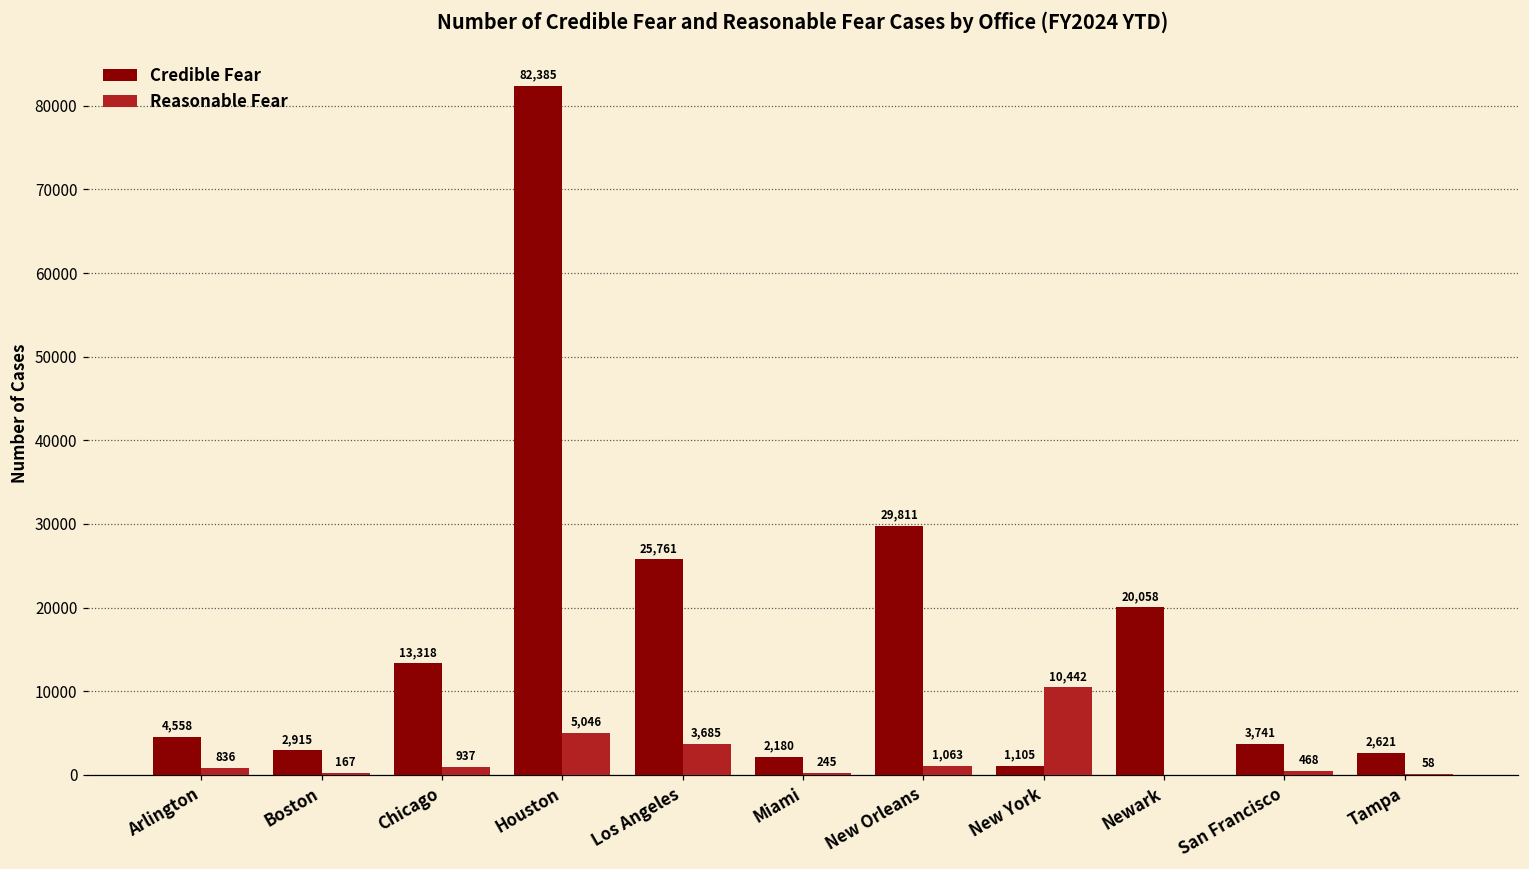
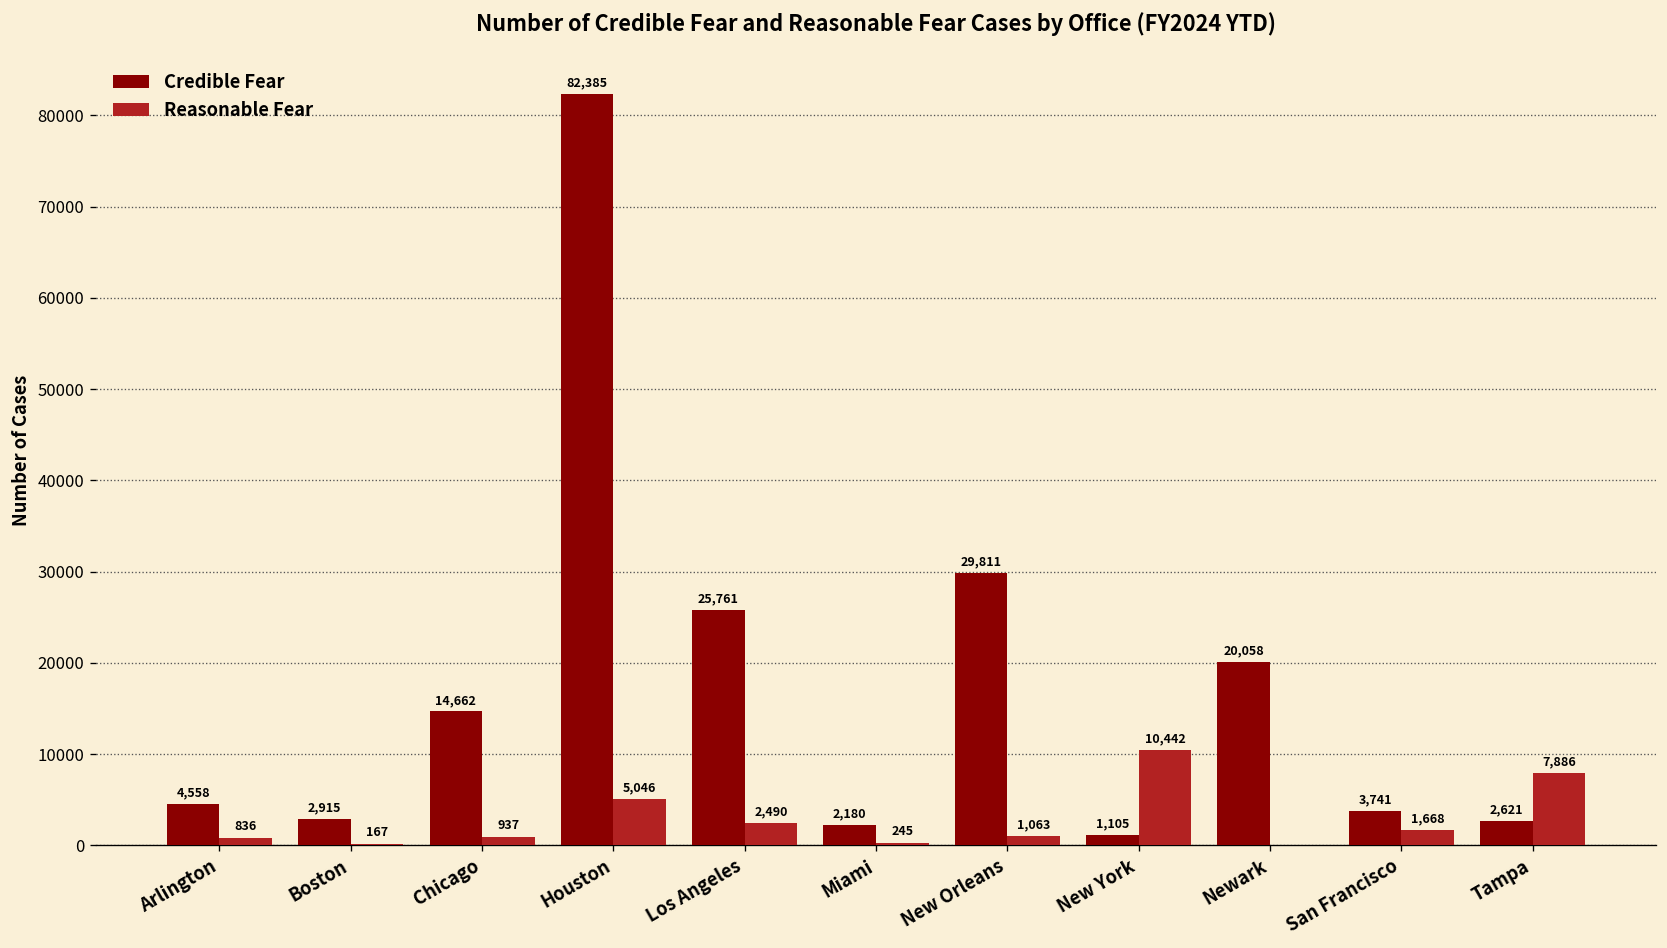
  {
    "Credible Fear": {
      "Arlington": "4,558",
      "Boston": "2,915",
-     "Chicago": "13,318",
+     "Chicago": "14,662",
      "Houston": "82,385",
      "Los Angeles": "25,761",
      "Miami": "2,180",
      "New Orleans": "29,811",
      "New York": "1,105",
      "Newark": "20,058",
      "San Francisco": "3,741",
      "Tampa": "2,621"
    },
    "Reasonable Fear": {
      "Arlington": "836",
      "Boston": "167",
      "Chicago": "937",
      "Houston": "5,046",
-     "Los Angeles": "3,685",
+     "Los Angeles": "2,490",
      "Miami": "245",
      "New Orleans": "1,063",
      "New York": "10,442",
-     "San Francisco": "468",
-     "Tampa": "58"
+     "San Francisco": "1,668",
+     "Tampa": "7,886"
    }
  }
